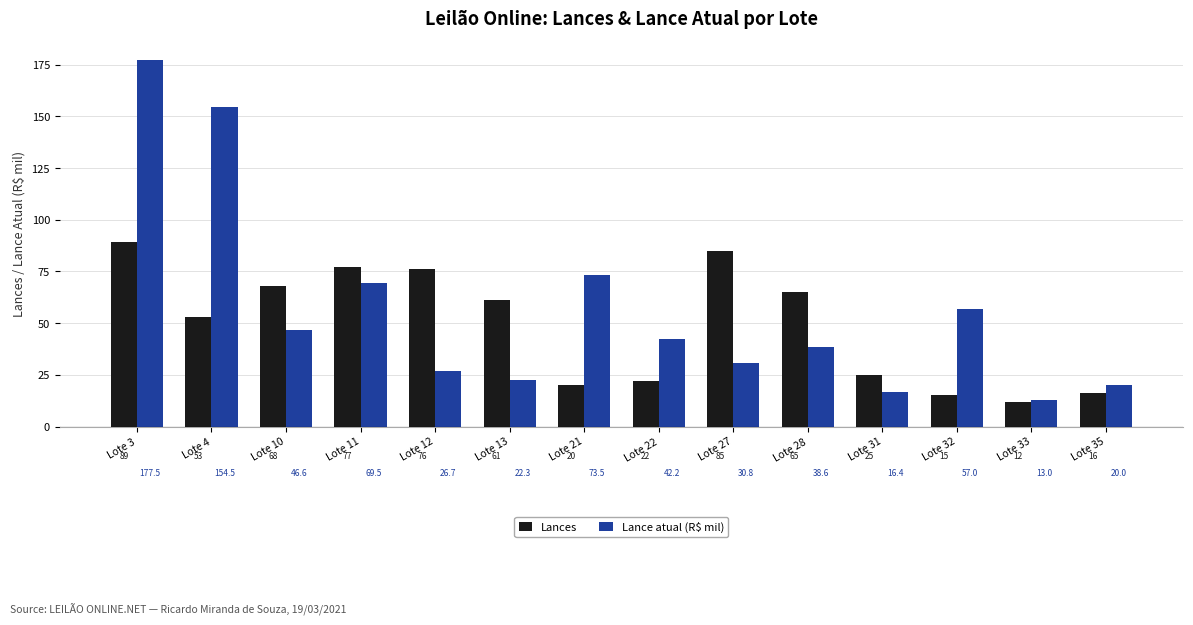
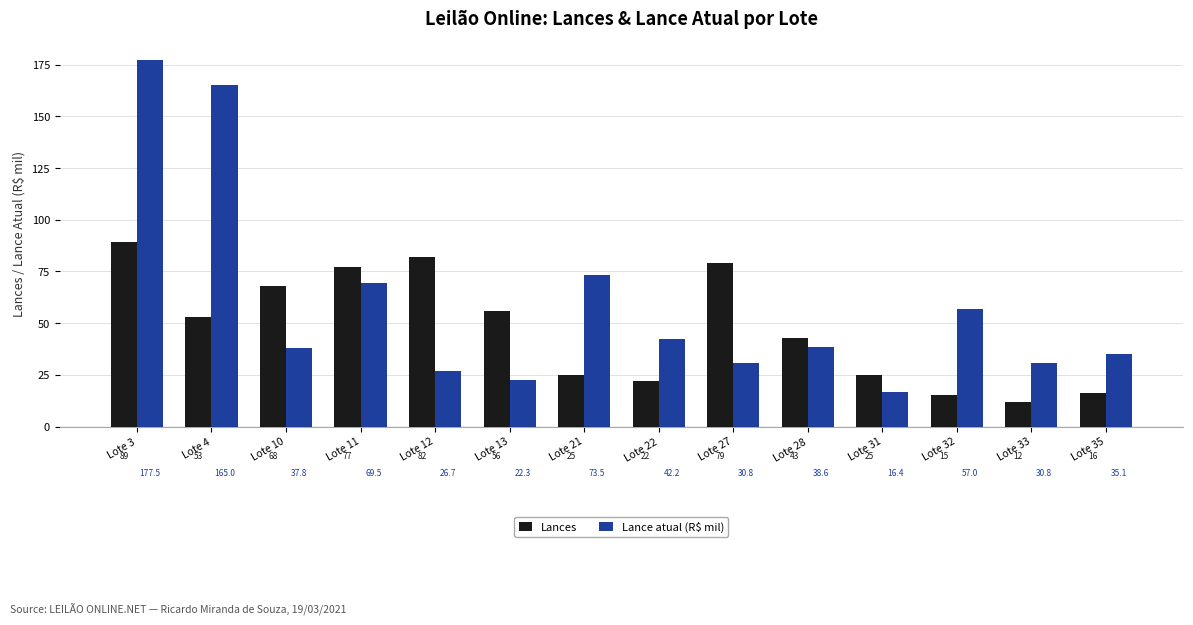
  {
    "Lances": {
-     "Lote 12": 76,
-     "Lote 13": 61,
-     "Lote 21": 20,
-     "Lote 27": 85,
-     "Lote 28": 65
+     "Lote 12": 82,
+     "Lote 13": 56,
+     "Lote 21": 25,
+     "Lote 27": 79,
+     "Lote 28": 43
    },
    "Lance atual (R$ mil)": {
-     "Lote 4": 154.5,
-     "Lote 10": 46.6,
-     "Lote 33": 13.0,
-     "Lote 35": 20.0
+     "Lote 4": 165.0,
+     "Lote 10": 37.8,
+     "Lote 33": 30.8,
+     "Lote 35": 35.1
    }
  }
